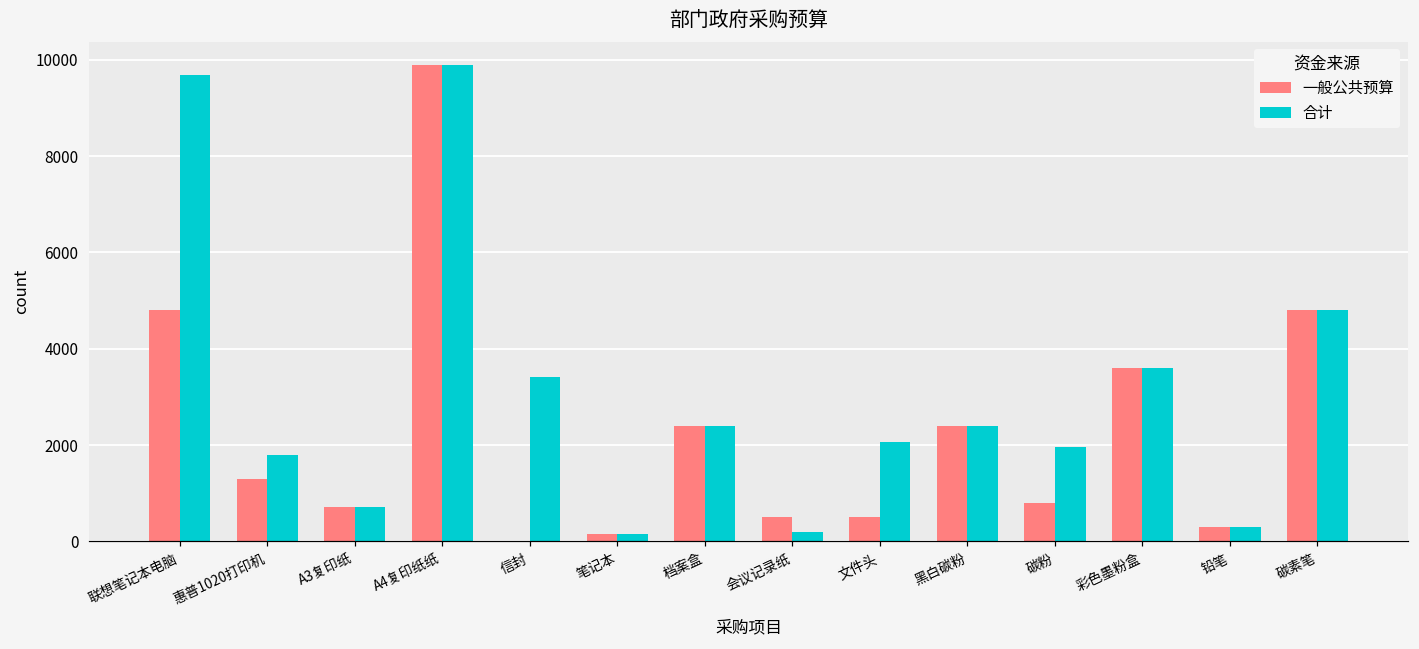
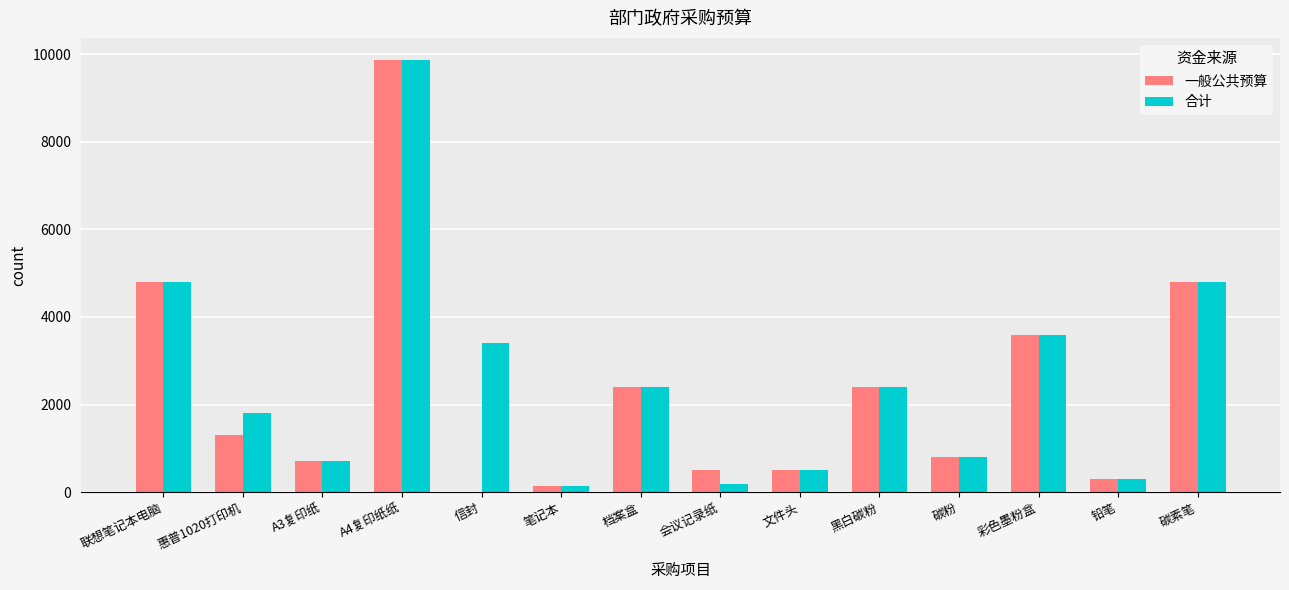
  {
    "一般公共预算": {
      "联想笔记本电脑": 4800,
      "惠普1020打印机": 1300,
      "A3复印纸": 700,
      "A4复印纸纸": 9900,
      "笔记本": 200,
      "档案盒": 2400,
      "会议记录纸": 500,
      "文件头": 500,
      "黑白碳粉": 2400,
      "碳粉": 800,
      "彩色墨粉盒": 3600,
      "铅笔": 300,
      "碳素笔": 4800
    },
    "合计": {
-     "联想笔记本电脑": 9700,
+     "联想笔记本电脑": 4800,
      "惠普1020打印机": 1800,
      "A3复印纸": 700,
      "A4复印纸纸": 9900,
      "信封": 3400,
      "笔记本": 200,
      "档案盒": 2400,
      "会议记录纸": 200,
-     "文件头": 2100,
+     "文件头": 500,
      "黑白碳粉": 2400,
-     "碳粉": 2000,
+     "碳粉": 800,
      "彩色墨粉盒": 3600,
      "铅笔": 300,
      "碳素笔": 4800
    }
  }
